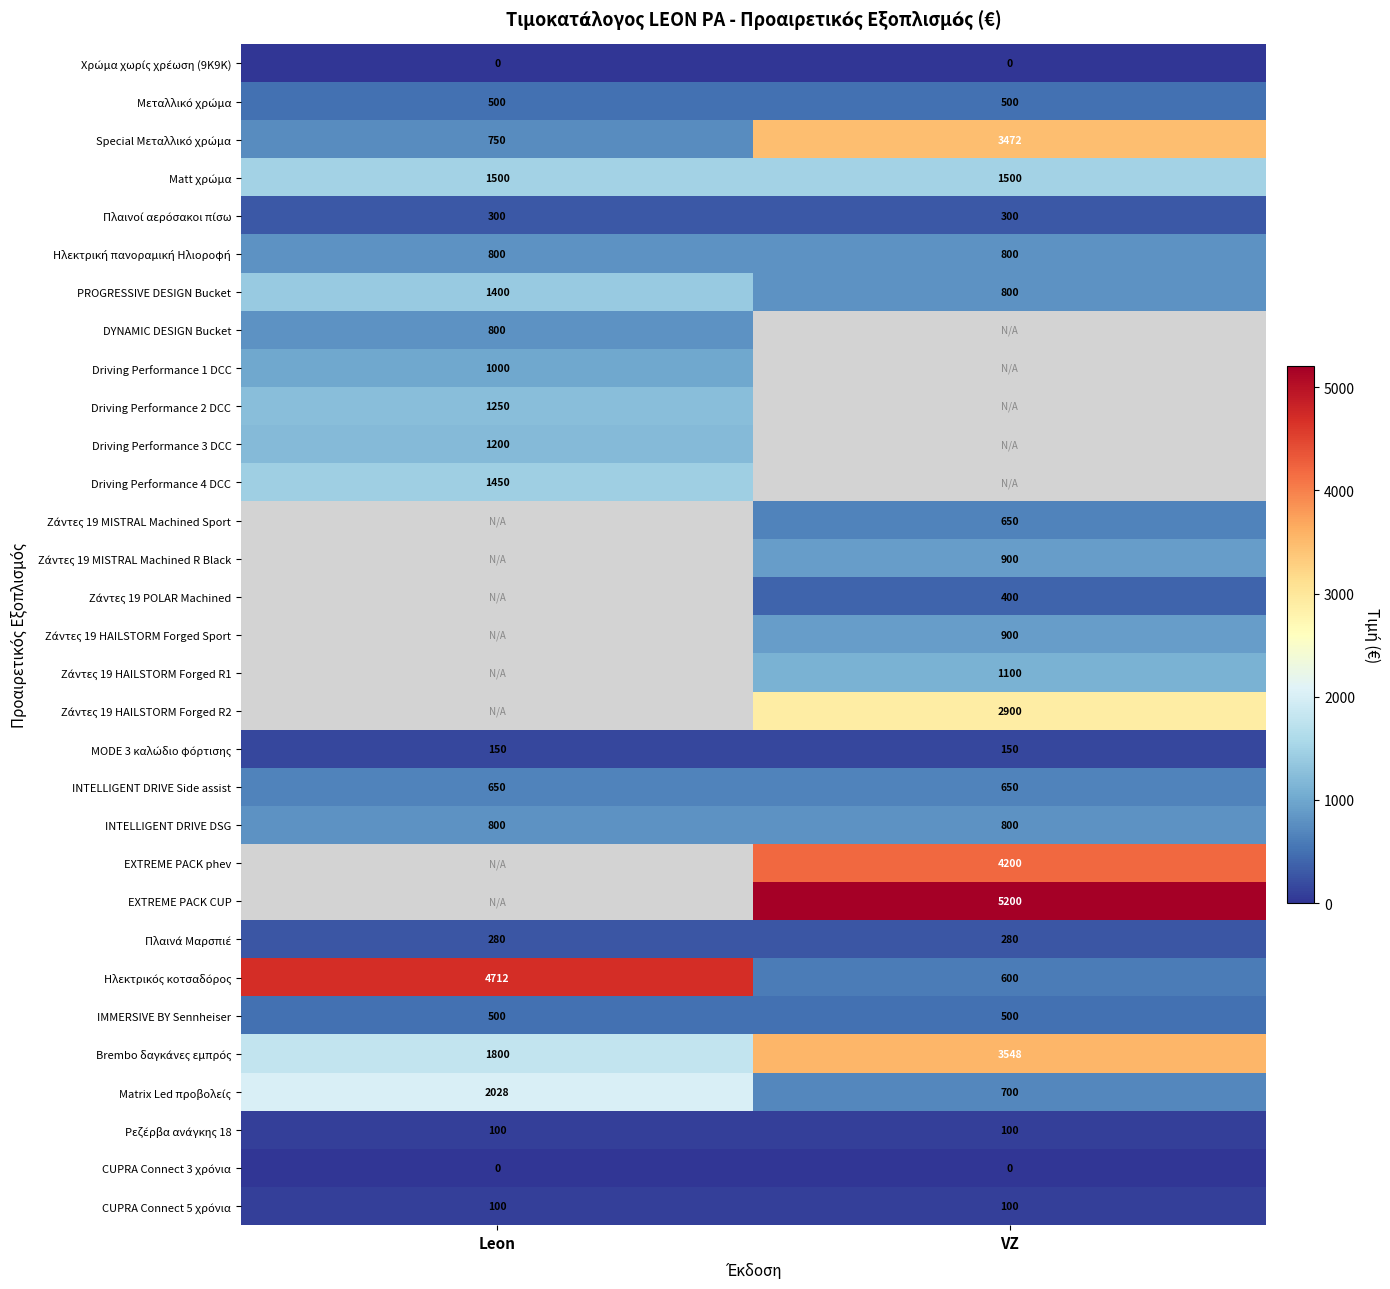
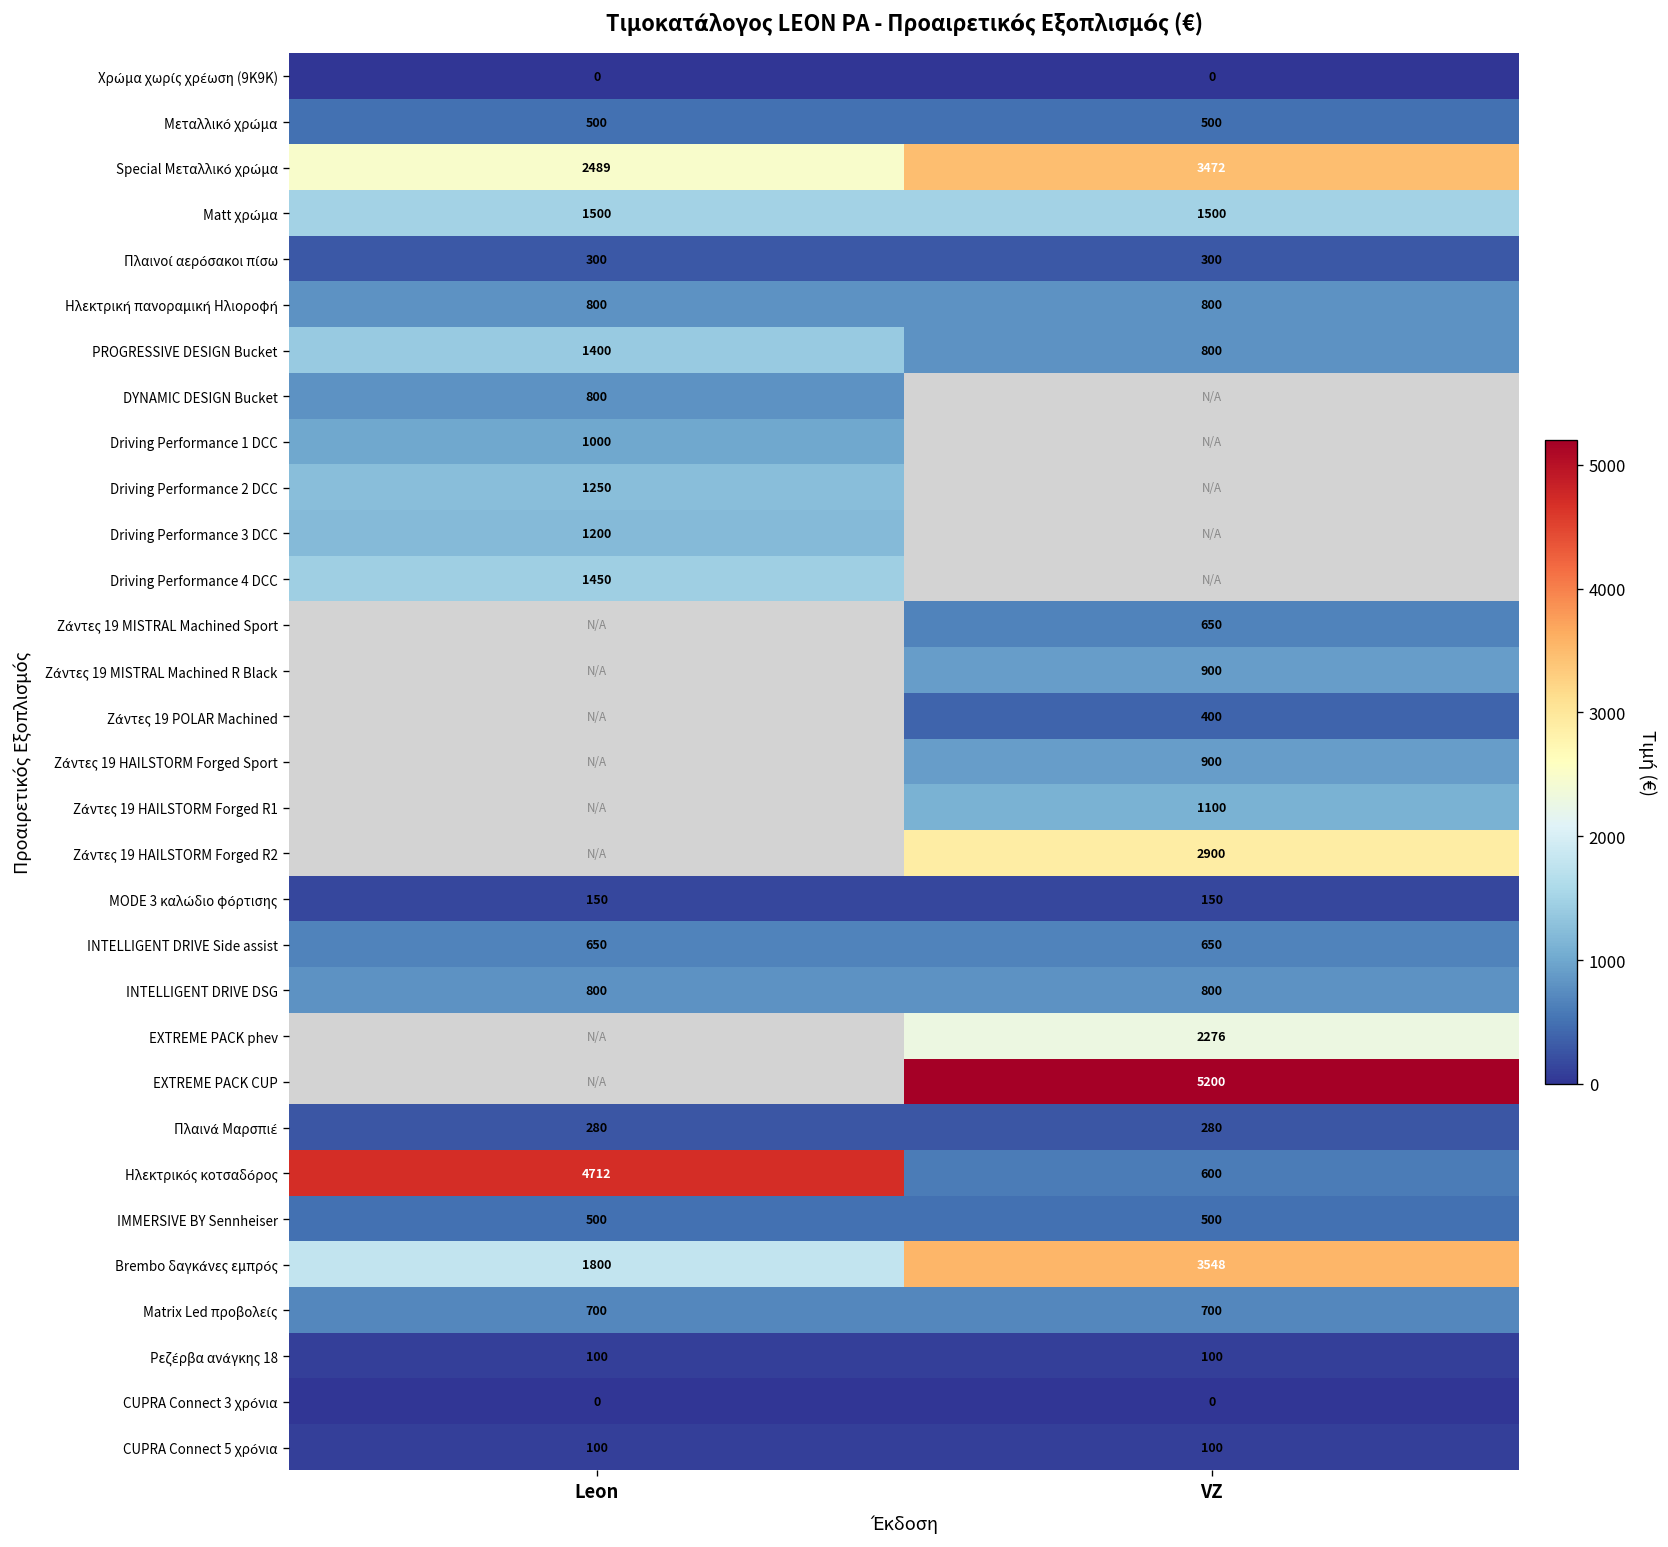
  {
    "Χρώμα χωρίς χρέωση (9K9K)": {
      "Leon": 0,
      "VZ": 0
    },
    "Μεταλλικό χρώμα": {
      "Leon": 500,
      "VZ": 500
    },
    "Special Μεταλλικό χρώμα": {
-     "Leon": 750,
+     "Leon": 2489,
      "VZ": 3472
    },
    "Matt χρώμα": {
      "Leon": 1500,
      "VZ": 1500
    },
    "Πλαινοί αερόσακοι πίσω": {
      "Leon": 300,
      "VZ": 300
    },
    "Ηλεκτρική πανοραμική Ηλιοροφή": {
      "Leon": 800,
      "VZ": 800
    },
    "PROGRESSIVE DESIGN Bucket": {
      "Leon": 1400,
      "VZ": 800
    },
    "DYNAMIC DESIGN Bucket": {
      "Leon": 800
    },
    "Driving Performance 1 DCC": {
      "Leon": 1000
    },
    "Driving Performance 2 DCC": {
      "Leon": 1250
    },
    "Driving Performance 3 DCC": {
      "Leon": 1200
    },
    "Driving Performance 4 DCC": {
      "Leon": 1450
    },
    "Ζάντες 19 MISTRAL Machined Sport": {
      "VZ": 650
    },
    "Ζάντες 19 MISTRAL Machined R Black": {
      "VZ": 900
    },
    "Ζάντες 19 POLAR Machined": {
      "VZ": 400
    },
    "Ζάντες 19 HAILSTORM Forged Sport": {
      "VZ": 900
    },
    "Ζάντες 19 HAILSTORM Forged R1": {
      "VZ": 1100
    },
    "Ζάντες 19 HAILSTORM Forged R2": {
      "VZ": 2900
    },
    "MODE 3 καλώδιο φόρτισης": {
      "Leon": 150,
      "VZ": 150
    },
    "INTELLIGENT DRIVE Side assist": {
      "Leon": 650,
      "VZ": 650
    },
    "INTELLIGENT DRIVE DSG": {
      "Leon": 800,
      "VZ": 800
    },
    "EXTREME PACK phev": {
-     "VZ": 4200
+     "VZ": 2276
    },
    "EXTREME PACK CUP": {
      "VZ": 5200
    },
    "Πλαινά Μαρσπιέ": {
      "Leon": 280,
      "VZ": 280
    },
    "Ηλεκτρικός κοτσαδόρος": {
      "Leon": 4712,
      "VZ": 600
    },
    "IMMERSIVE BY Sennheiser": {
      "Leon": 500,
      "VZ": 500
    },
    "Brembo δαγκάνες εμπρός": {
      "Leon": 1800,
      "VZ": 3548
    },
    "Matrix Led προβολείς": {
-     "Leon": 2028,
+     "Leon": 700,
      "VZ": 700
    },
    "Ρεζέρβα ανάγκης 18": {
      "Leon": 100,
      "VZ": 100
    },
    "CUPRA Connect 3 χρόνια": {
      "Leon": 0,
      "VZ": 0
    },
    "CUPRA Connect 5 χρόνια": {
      "Leon": 100,
      "VZ": 100
    }
  }
